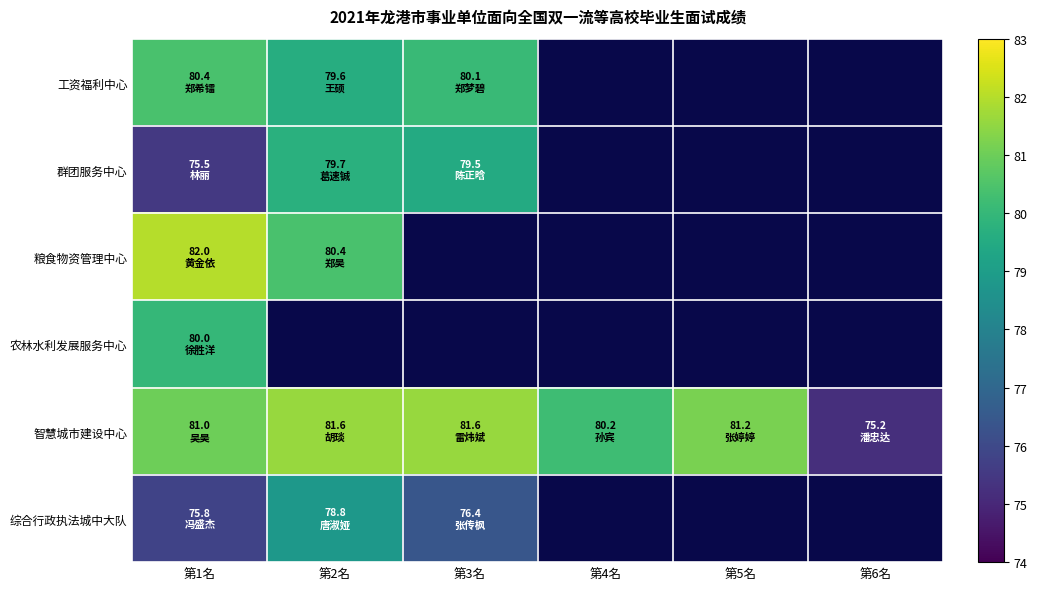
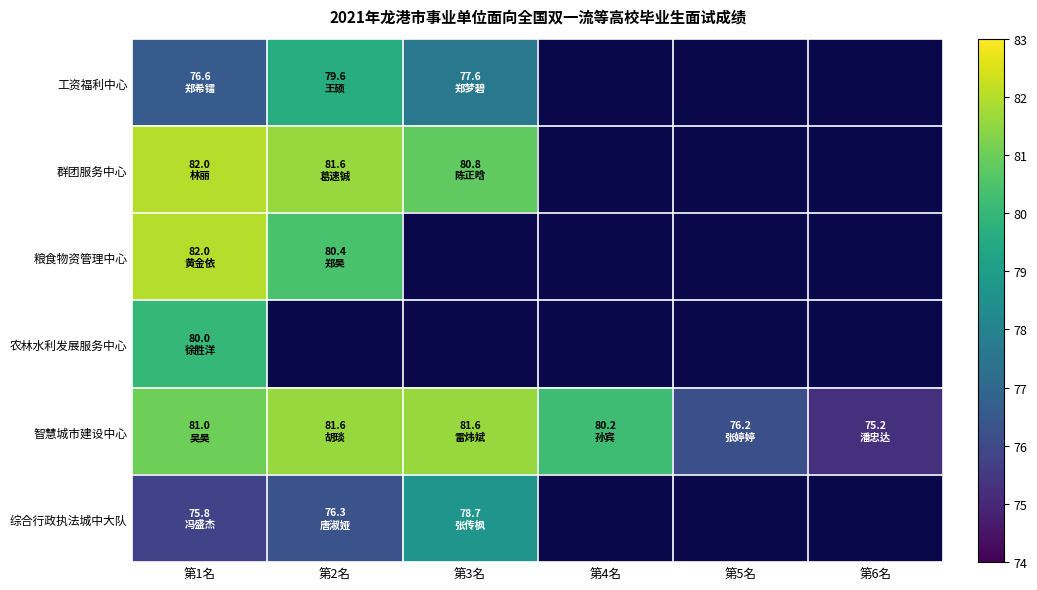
  {
    "工资福利中心": {
-     "第1名": 80.4,
+     "第1名": 76.6,
      "第2名": 79.6,
-     "第3名": 80.1
+     "第3名": 77.6
    },
    "群团服务中心": {
-     "第1名": 75.5,
-     "第2名": 79.7,
-     "第3名": 79.5
+     "第1名": 82.0,
+     "第2名": 81.6,
+     "第3名": 80.8
    },
    "粮食物资管理中心": {
      "第1名": 82.0,
      "第2名": 80.4
    },
    "农林水利发展服务中心": {
      "第1名": 80.0
    },
    "智慧城市建设中心": {
      "第1名": 81.0,
      "第2名": 81.6,
      "第3名": 81.6,
      "第4名": 80.2,
-     "第5名": 81.2,
+     "第5名": 76.2,
      "第6名": 75.2
    },
    "综合行政执法城中大队": {
      "第1名": 75.8,
-     "第2名": 78.8,
-     "第3名": 76.4
+     "第2名": 76.3,
+     "第3名": 78.7
    }
  }
